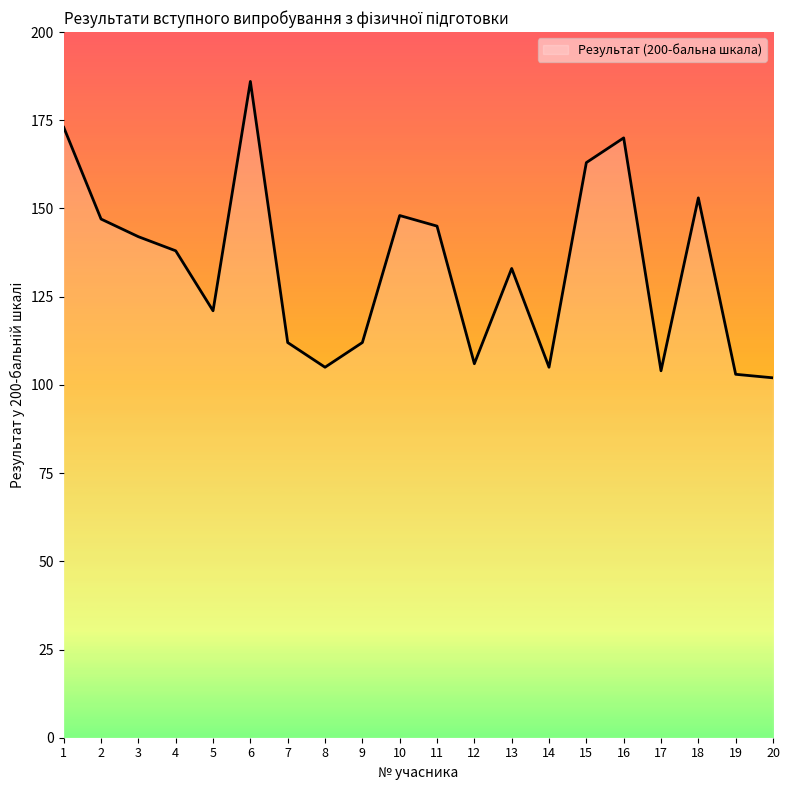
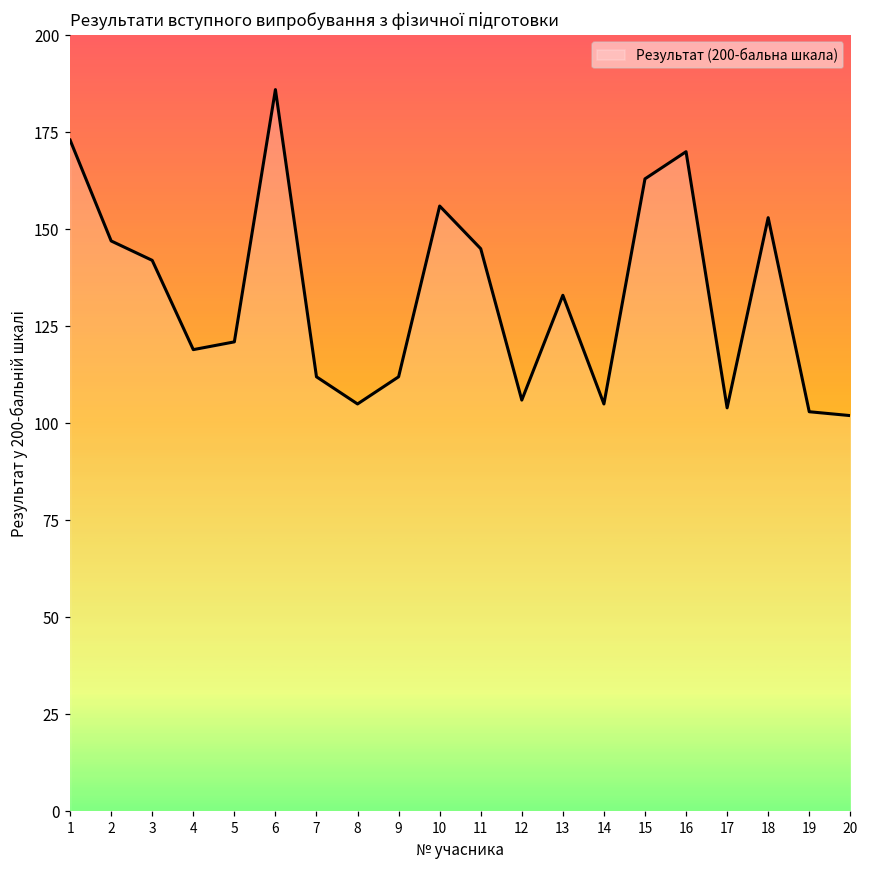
  {
    "1": 173,
    "2": 147,
    "3": 142,
-   "4": 138,
+   "4": 119,
    "5": 121,
    "6": 186,
    "7": 112,
    "8": 105,
    "9": 112,
-   "10": 148,
+   "10": 156,
    "11": 145,
    "12": 106,
    "13": 133,
    "14": 105,
    "15": 163,
    "16": 170,
    "17": 104,
    "18": 153,
    "19": 103,
    "20": 102
  }
